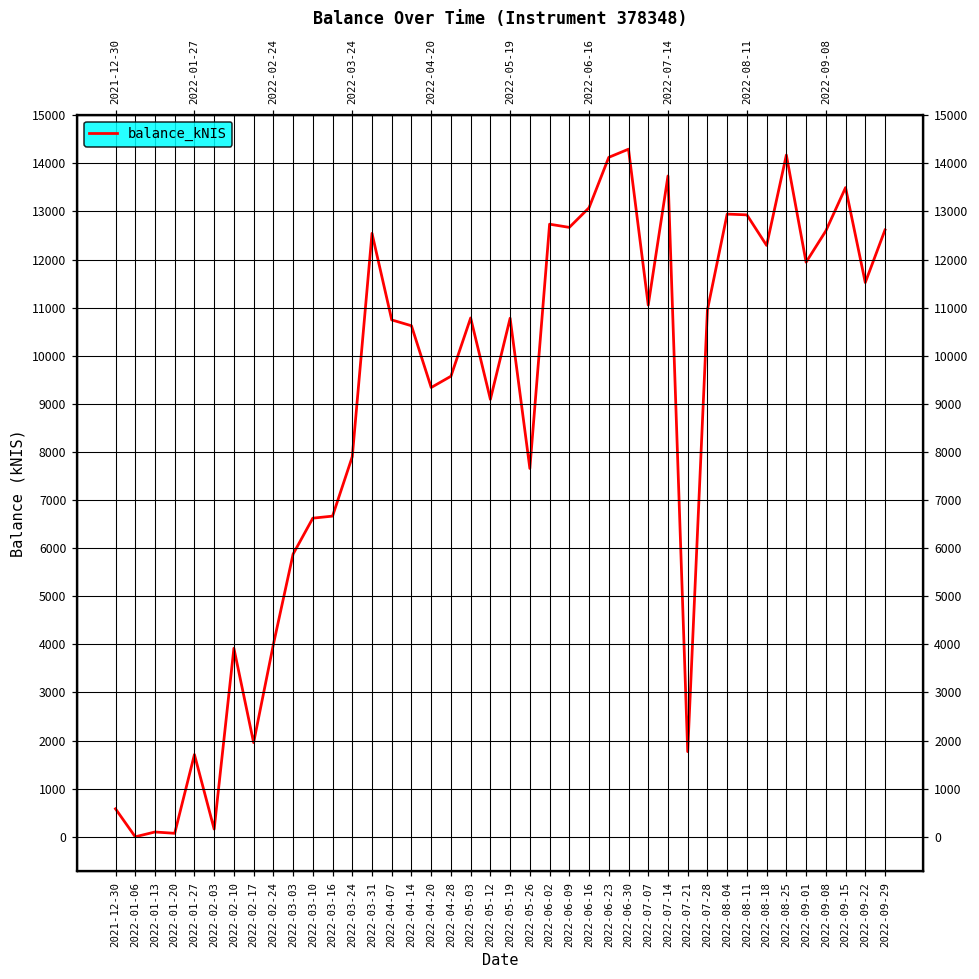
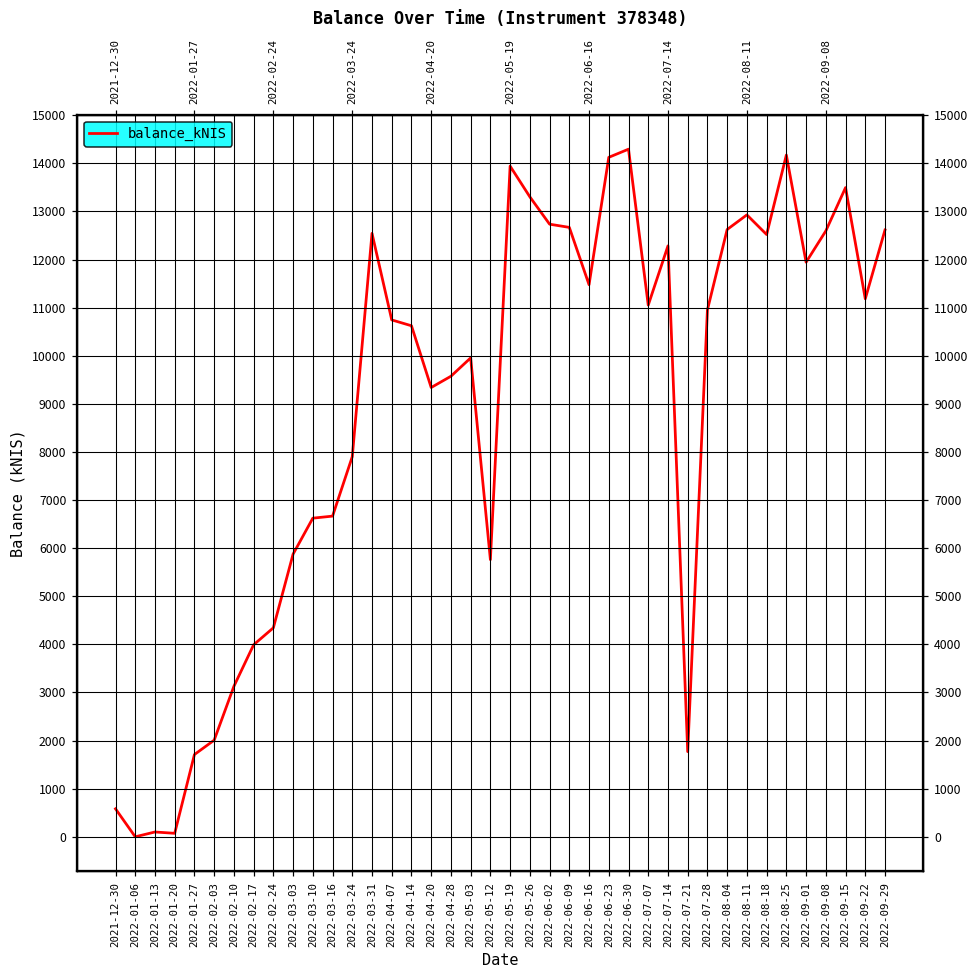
  {
    "2021-12-30": 600,
    "2022-01-06": 0,
    "2022-01-13": 100,
    "2022-01-20": 100,
    "2022-01-27": 1700,
-   "2022-02-03": 200,
-   "2022-02-10": 3900,
-   "2022-02-17": 2000,
-   "2022-02-24": 4000,
+   "2022-02-03": 2000,
+   "2022-02-10": 3100,
+   "2022-02-17": 4000,
+   "2022-02-24": 4300,
    "2022-03-03": 5900,
    "2022-03-10": 6600,
    "2022-03-16": 6700,
    "2022-03-24": 7900,
    "2022-03-31": 12500,
    "2022-04-07": 10700,
    "2022-04-14": 10600,
    "2022-04-20": 9300,
    "2022-04-28": 9600,
-   "2022-05-03": 10800,
-   "2022-05-12": 9100,
-   "2022-05-19": 10800,
-   "2022-05-26": 7700,
+   "2022-05-03": 10000,
+   "2022-05-12": 5800,
+   "2022-05-19": 13900,
+   "2022-05-26": 13300,
    "2022-06-02": 12700,
    "2022-06-09": 12700,
-   "2022-06-16": 13100,
+   "2022-06-16": 11500,
    "2022-06-23": 14100,
    "2022-06-30": 14300,
    "2022-07-07": 11100,
-   "2022-07-14": 13700,
+   "2022-07-14": 12300,
    "2022-07-21": 1800,
    "2022-07-28": 11000,
-   "2022-08-04": 12900,
+   "2022-08-04": 12600,
    "2022-08-11": 12900,
-   "2022-08-18": 12300,
+   "2022-08-18": 12500,
    "2022-08-25": 14200,
    "2022-09-01": 11900,
    "2022-09-08": 12600,
    "2022-09-15": 13500,
-   "2022-09-22": 11500,
+   "2022-09-22": 11200,
    "2022-09-29": 12600
  }
